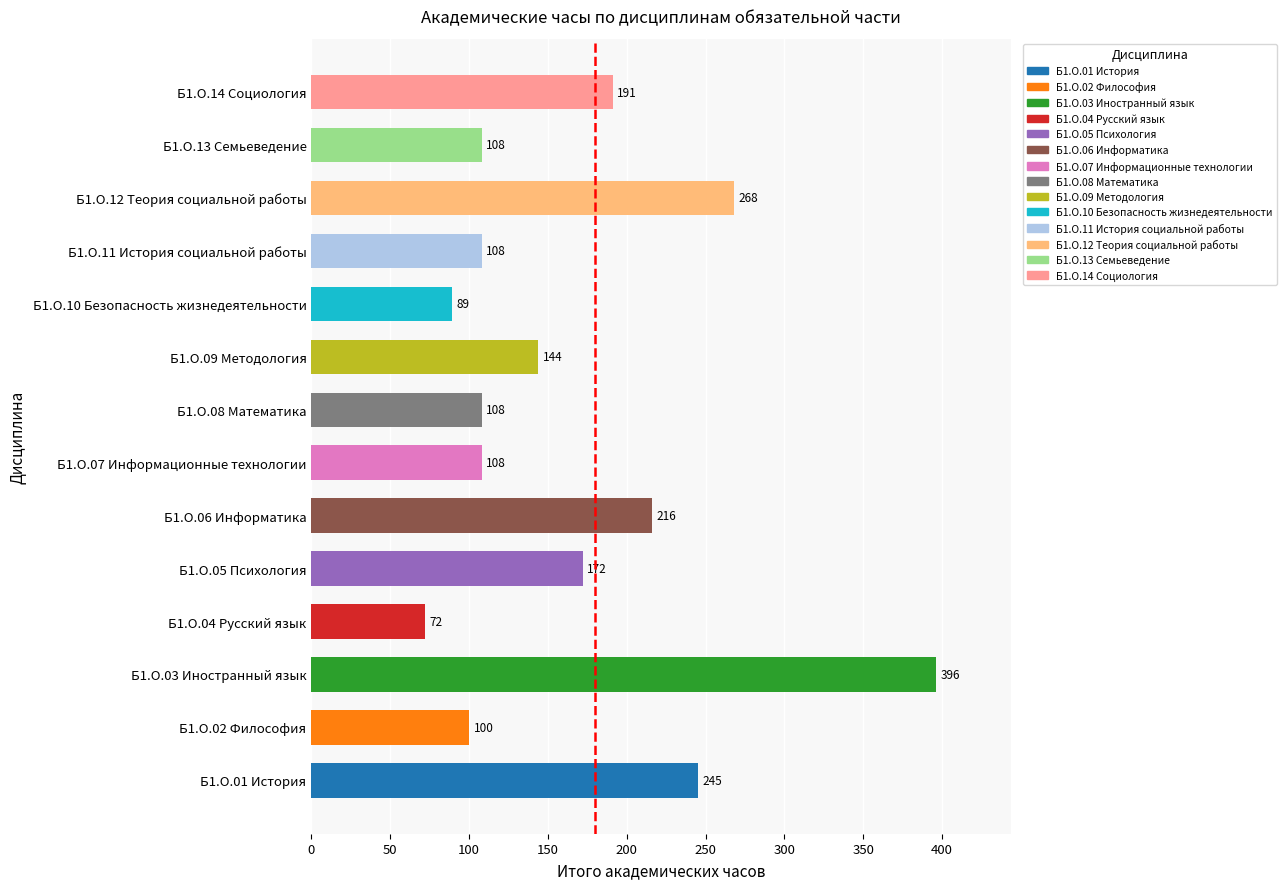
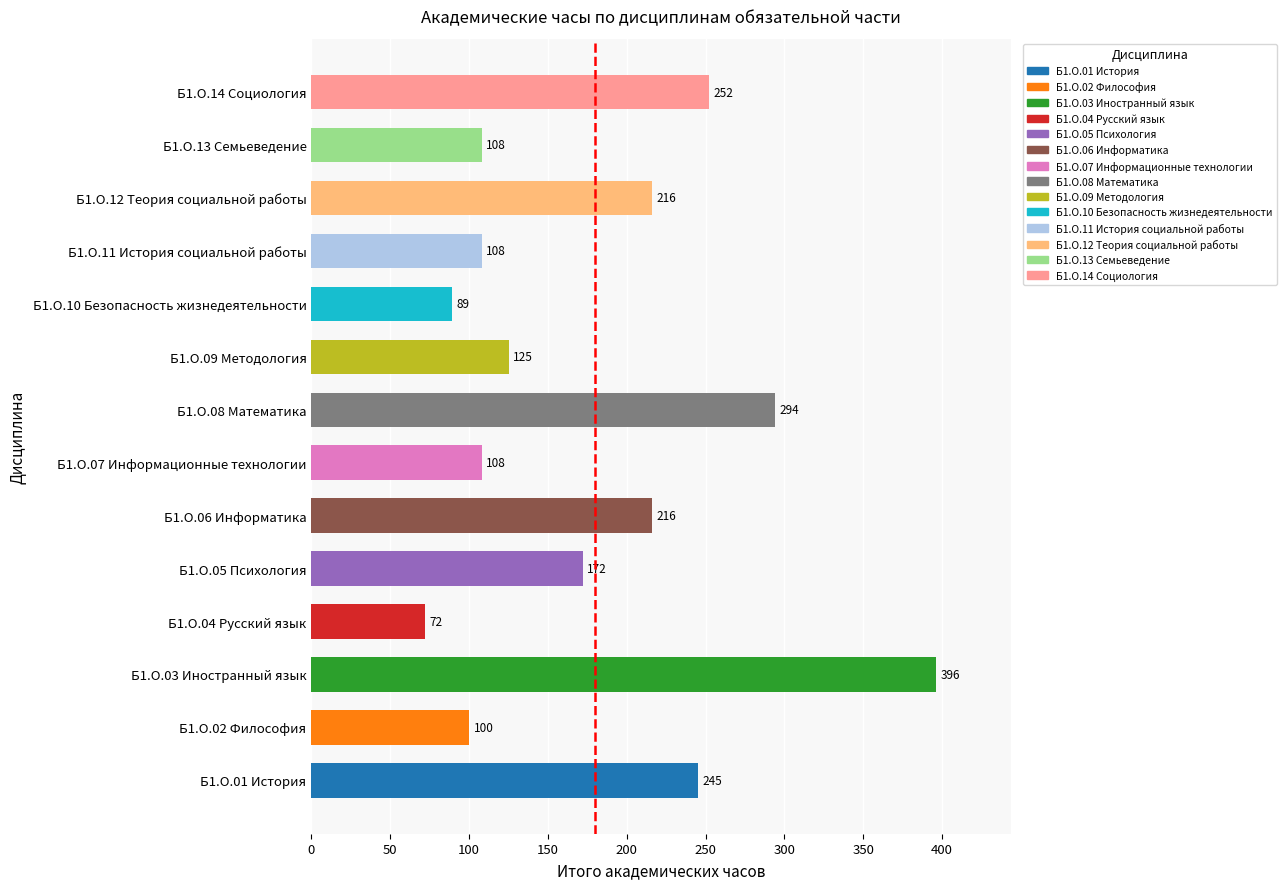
  {
-   "Б1.О.14 Социология": 191,
+   "Б1.О.14 Социология": 252,
    "Б1.О.13 Семьеведение": 108,
-   "Б1.О.12 Теория социальной работы": 268,
+   "Б1.О.12 Теория социальной работы": 216,
    "Б1.О.11 История социальной работы": 108,
    "Б1.О.10 Безопасность жизнедеятельности": 89,
-   "Б1.О.09 Методология": 144,
-   "Б1.О.08 Математика": 108,
+   "Б1.О.09 Методология": 125,
+   "Б1.О.08 Математика": 294,
    "Б1.О.07 Информационные технологии": 108,
    "Б1.О.06 Информатика": 216,
    "Б1.О.05 Психология": 172,
    "Б1.О.04 Русский язык": 72,
    "Б1.О.03 Иностранный язык": 396,
    "Б1.О.02 Философия": 100,
    "Б1.О.01 История": 245
  }
